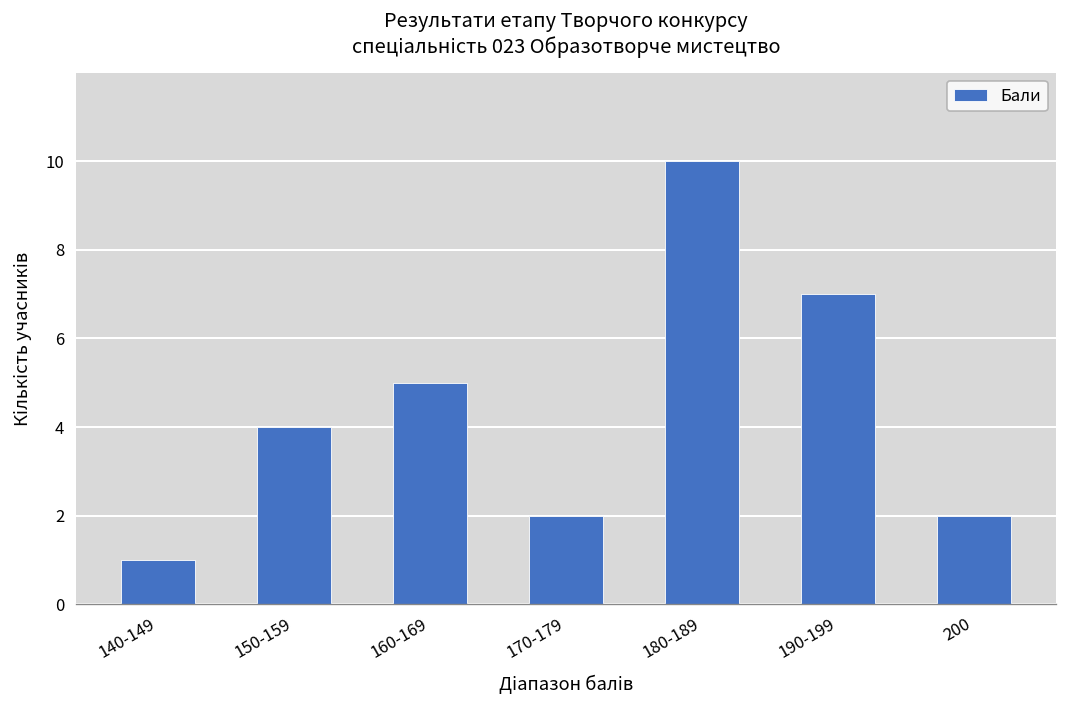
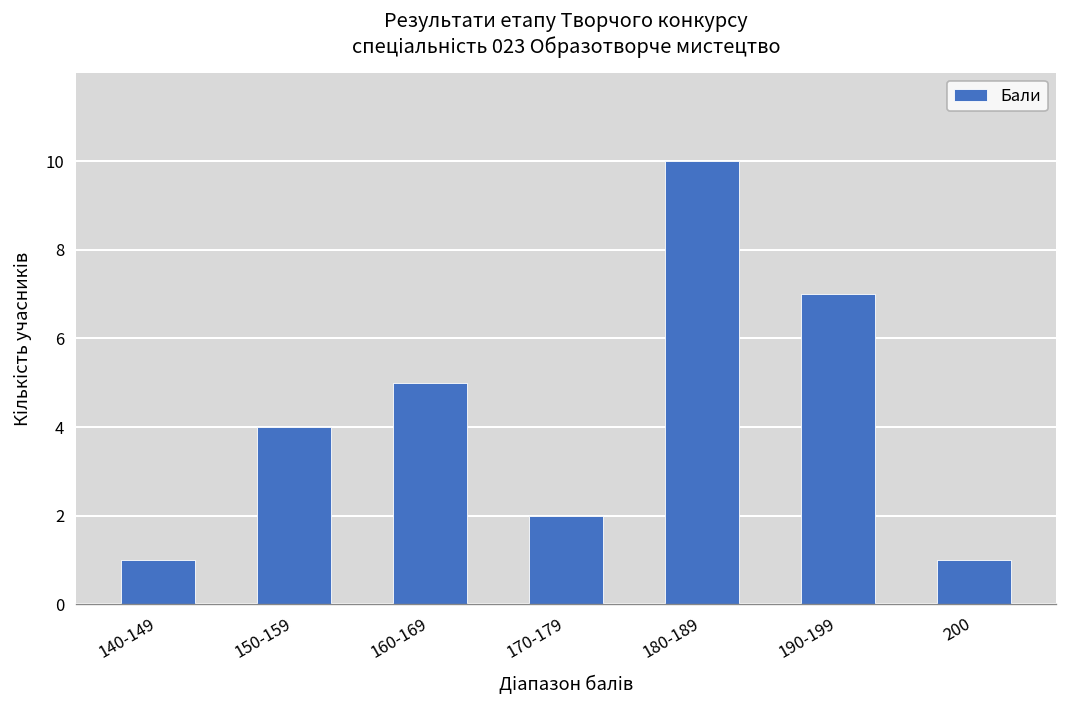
  {
    "140-149": 1,
    "150-159": 4,
    "160-169": 5,
    "170-179": 2,
    "180-189": 10,
    "190-199": 7,
-   "200": 2
+   "200": 1
  }
